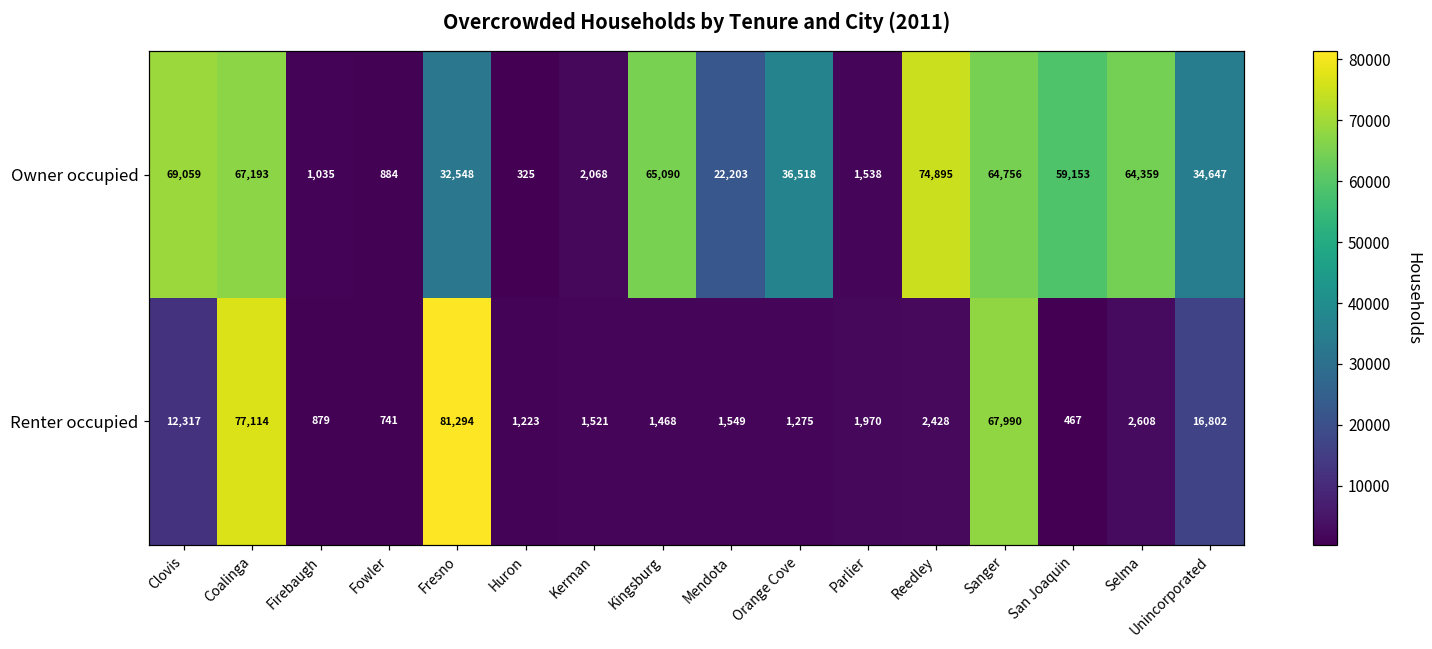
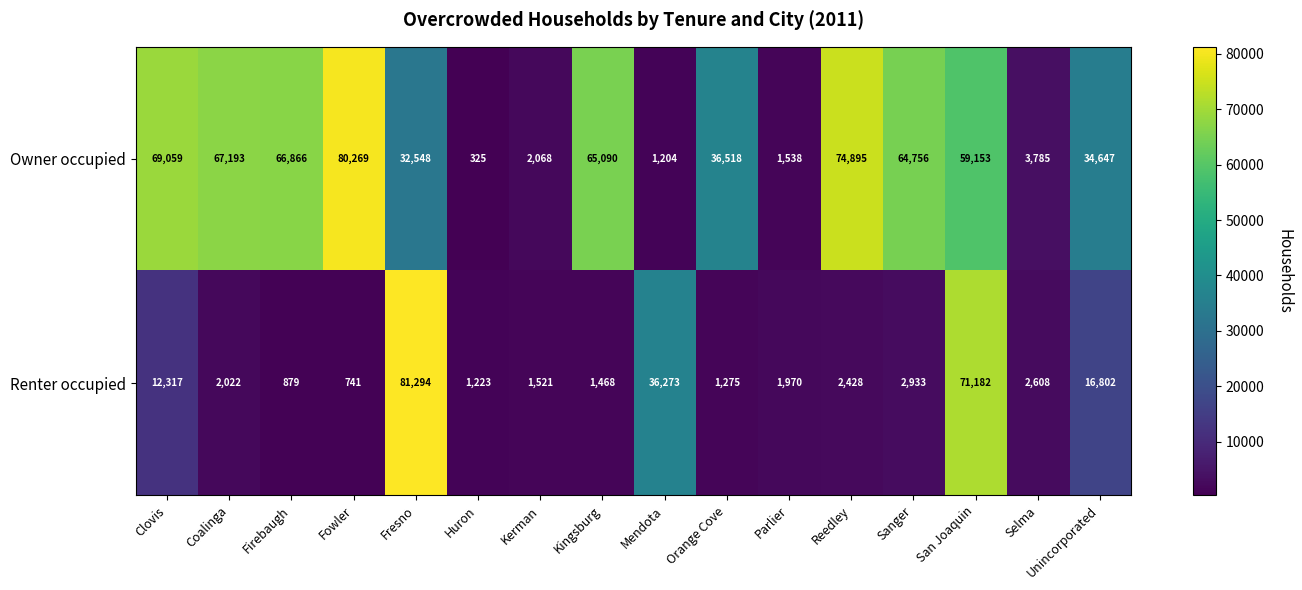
  {
    "Owner occupied": {
      "Clovis": "69,059",
      "Coalinga": "67,193",
-     "Firebaugh": "1,035",
-     "Fowler": "884",
+     "Firebaugh": "66,866",
+     "Fowler": "80,269",
      "Fresno": "32,548",
      "Huron": "325",
      "Kerman": "2,068",
      "Kingsburg": "65,090",
-     "Mendota": "22,203",
+     "Mendota": "1,204",
      "Orange Cove": "36,518",
      "Parlier": "1,538",
      "Reedley": "74,895",
      "Sanger": "64,756",
      "San Joaquin": "59,153",
-     "Selma": "64,359",
+     "Selma": "3,785",
      "Unincorporated": "34,647"
    },
    "Renter occupied": {
      "Clovis": "12,317",
-     "Coalinga": "77,114",
+     "Coalinga": "2,022",
      "Firebaugh": "879",
      "Fowler": "741",
      "Fresno": "81,294",
      "Huron": "1,223",
      "Kerman": "1,521",
      "Kingsburg": "1,468",
-     "Mendota": "1,549",
+     "Mendota": "36,273",
      "Orange Cove": "1,275",
      "Parlier": "1,970",
      "Reedley": "2,428",
-     "Sanger": "67,990",
-     "San Joaquin": "467",
+     "Sanger": "2,933",
+     "San Joaquin": "71,182",
      "Selma": "2,608",
      "Unincorporated": "16,802"
    }
  }
